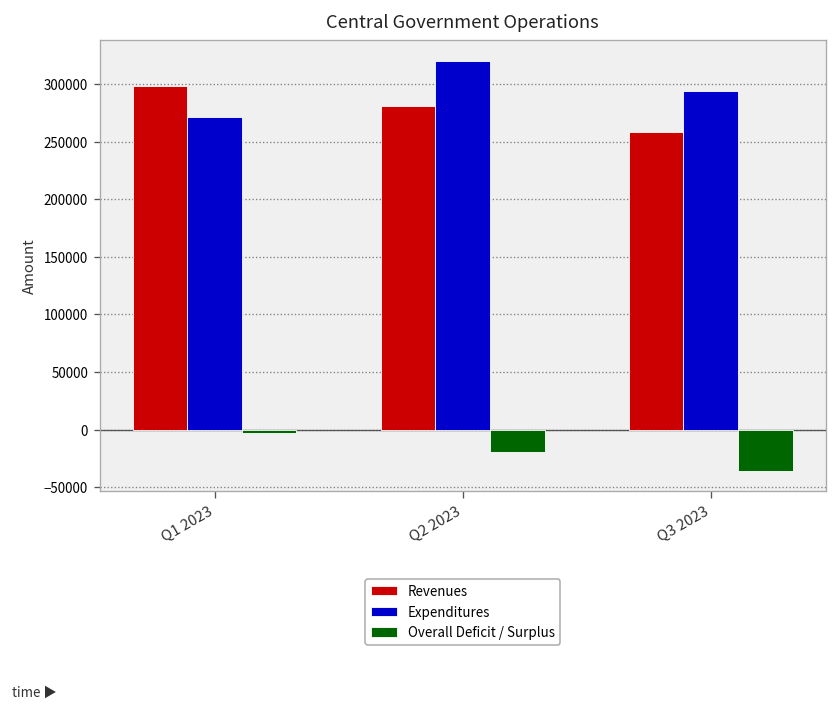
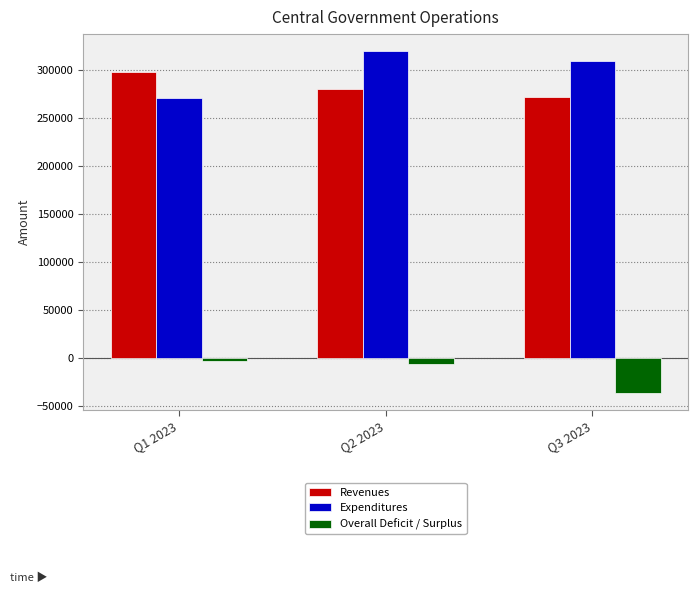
  {
    "Revenues": {
      "Q1 2023": 300000,
      "Q2 2023": 280000,
-     "Q3 2023": 260000
+     "Q3 2023": 270000
    },
    "Expenditures": {
      "Q1 2023": 270000,
      "Q2 2023": 320000,
-     "Q3 2023": 290000
+     "Q3 2023": 310000
    },
    "Overall Deficit / Surplus": {
      "Q1 2023": 0,
-     "Q2 2023": -20000,
+     "Q2 2023": -10000,
      "Q3 2023": -40000
    }
  }
